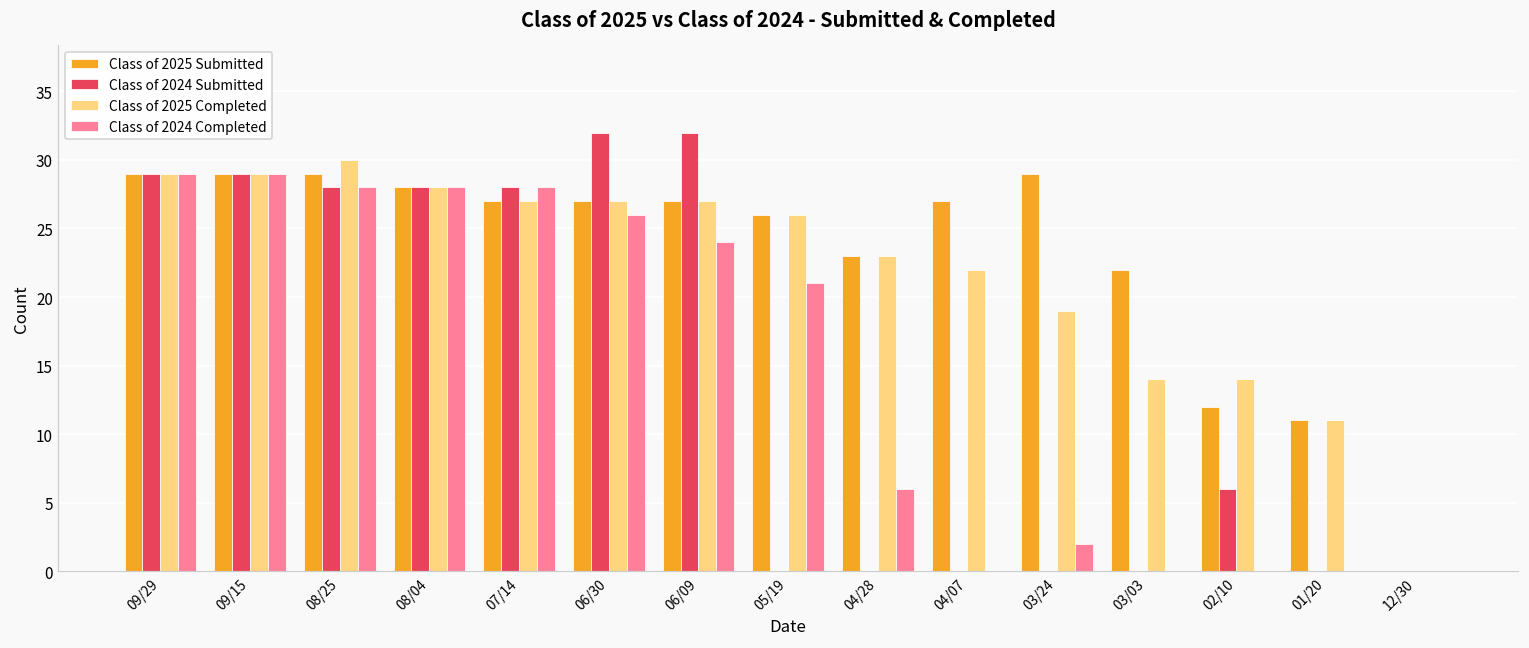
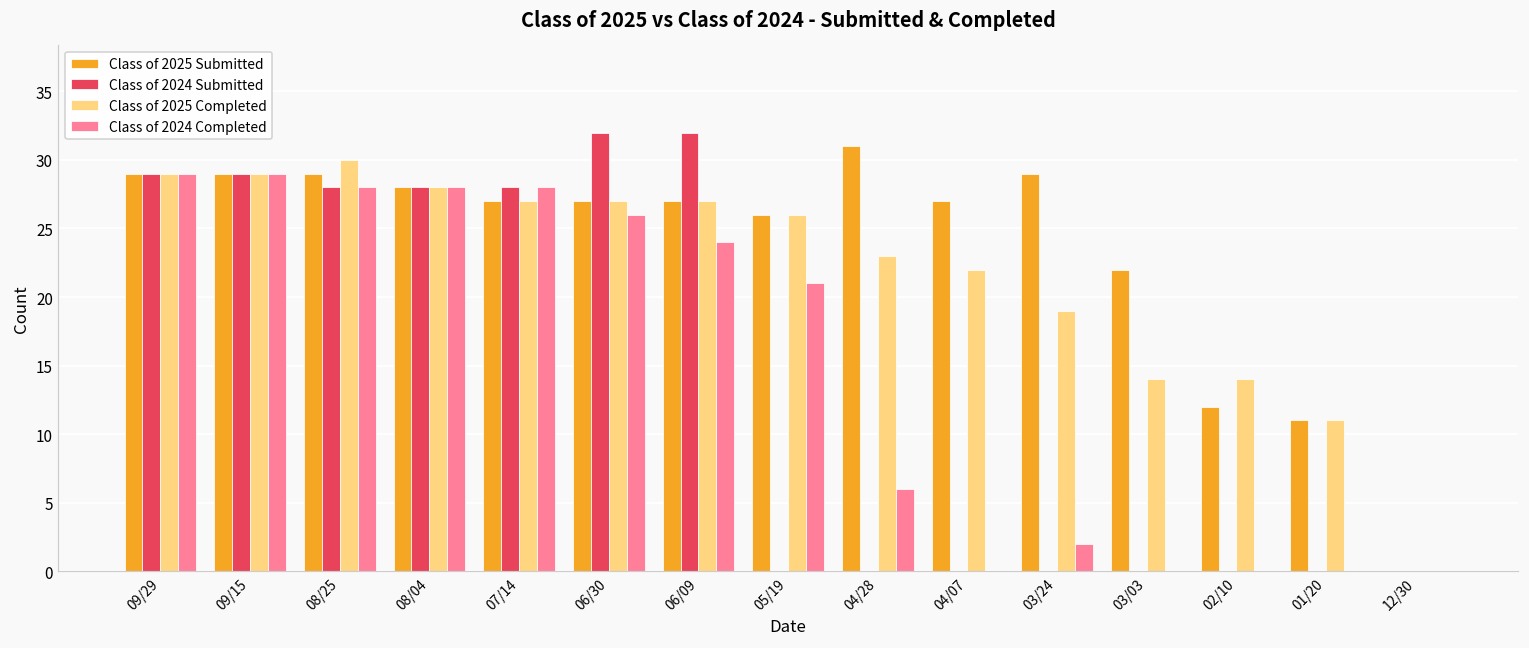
  {
    "Class of 2025 Submitted": {
      "09/29": 29,
      "09/15": 29,
      "08/25": 29,
      "08/04": 28,
      "07/14": 27,
      "06/30": 27,
      "06/09": 27,
      "05/19": 26,
-     "04/28": 23,
+     "04/28": 31,
      "04/07": 27,
      "03/24": 29,
      "03/03": 22,
      "02/10": 12,
      "01/20": 11,
      "12/30": 0
    },
    "Class of 2024 Submitted": {
      "09/29": 29,
      "09/15": 29,
      "08/25": 28,
      "08/04": 28,
      "07/14": 28,
      "06/30": 32,
      "06/09": 32,
      "05/19": 0,
      "04/28": 0,
      "04/07": 0,
      "03/24": 0,
      "03/03": 0,
-     "02/10": 6,
+     "02/10": 0,
      "01/20": 0,
      "12/30": 0
    },
    "Class of 2025 Completed": {
      "09/29": 29,
      "09/15": 29,
      "08/25": 30,
      "08/04": 28,
      "07/14": 27,
      "06/30": 27,
      "06/09": 27,
      "05/19": 26,
      "04/28": 23,
      "04/07": 22,
      "03/24": 19,
      "03/03": 14,
      "02/10": 14,
      "01/20": 11,
      "12/30": 0
    },
    "Class of 2024 Completed": {
      "09/29": 29,
      "09/15": 29,
      "08/25": 28,
      "08/04": 28,
      "07/14": 28,
      "06/30": 26,
      "06/09": 24,
      "05/19": 21,
      "04/28": 6,
      "04/07": 0,
      "03/24": 2,
      "03/03": 0,
      "02/10": 0,
      "01/20": 0,
      "12/30": 0
    }
  }
